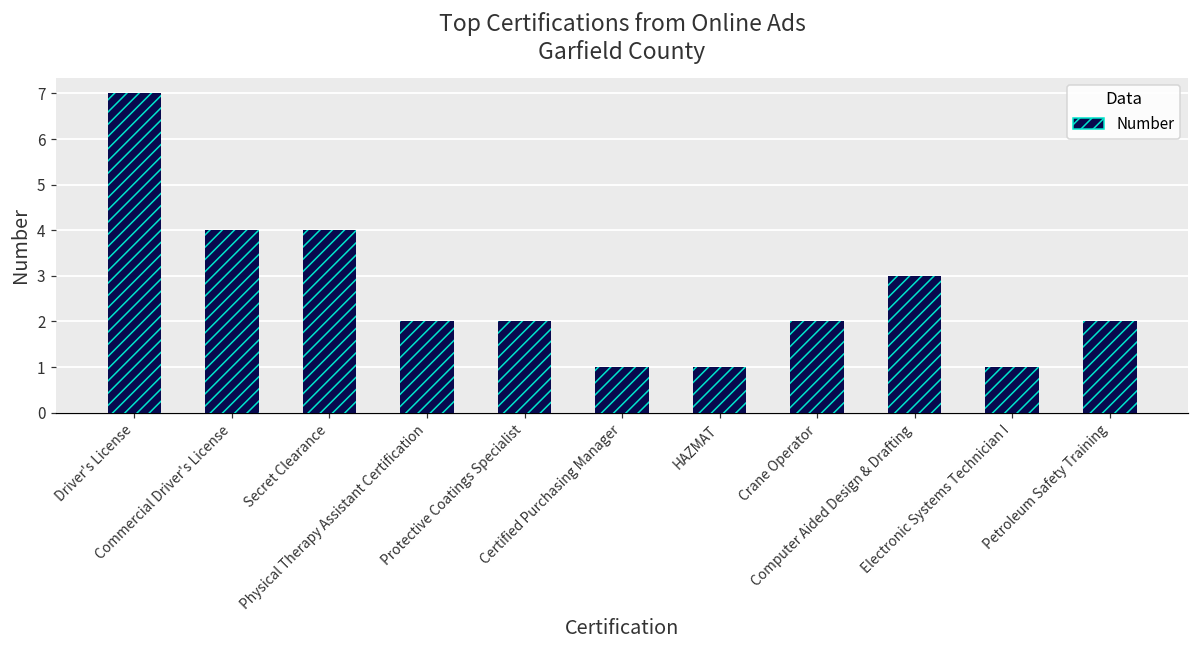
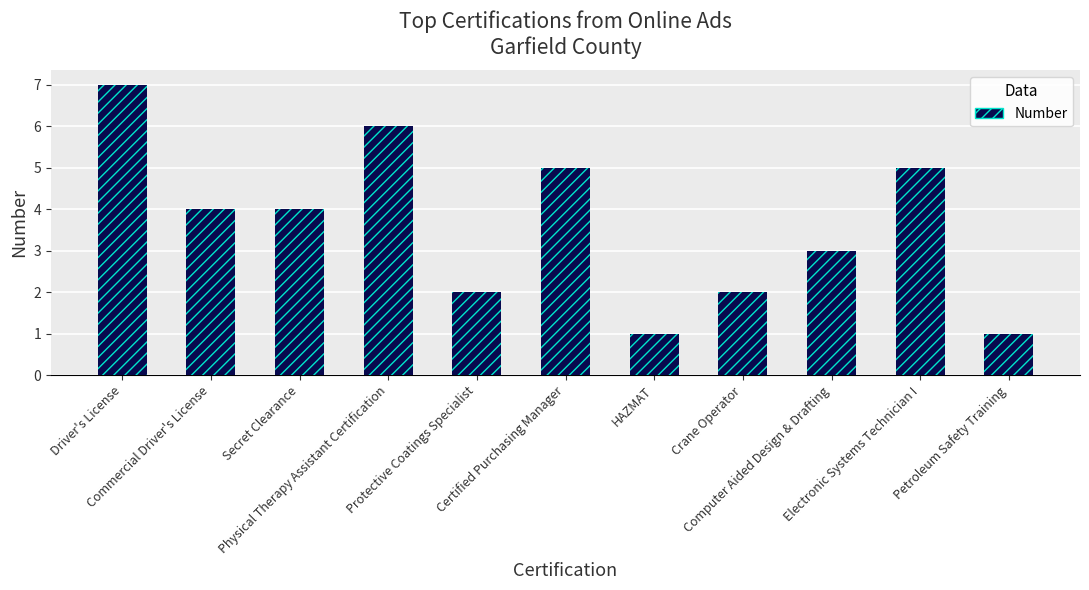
  {
    "Driver's License": 7,
    "Commercial Driver's License": 4,
    "Secret Clearance": 4,
-   "Physical Therapy Assistant Certification": 2,
+   "Physical Therapy Assistant Certification": 6,
    "Protective Coatings Specialist": 2,
-   "Certified Purchasing Manager": 1,
+   "Certified Purchasing Manager": 5,
    "HAZMAT": 1,
    "Crane Operator": 2,
    "Computer Aided Design & Drafting": 3,
-   "Electronic Systems Technician I": 1,
-   "Petroleum Safety Training": 2
+   "Electronic Systems Technician I": 5,
+   "Petroleum Safety Training": 1
  }
